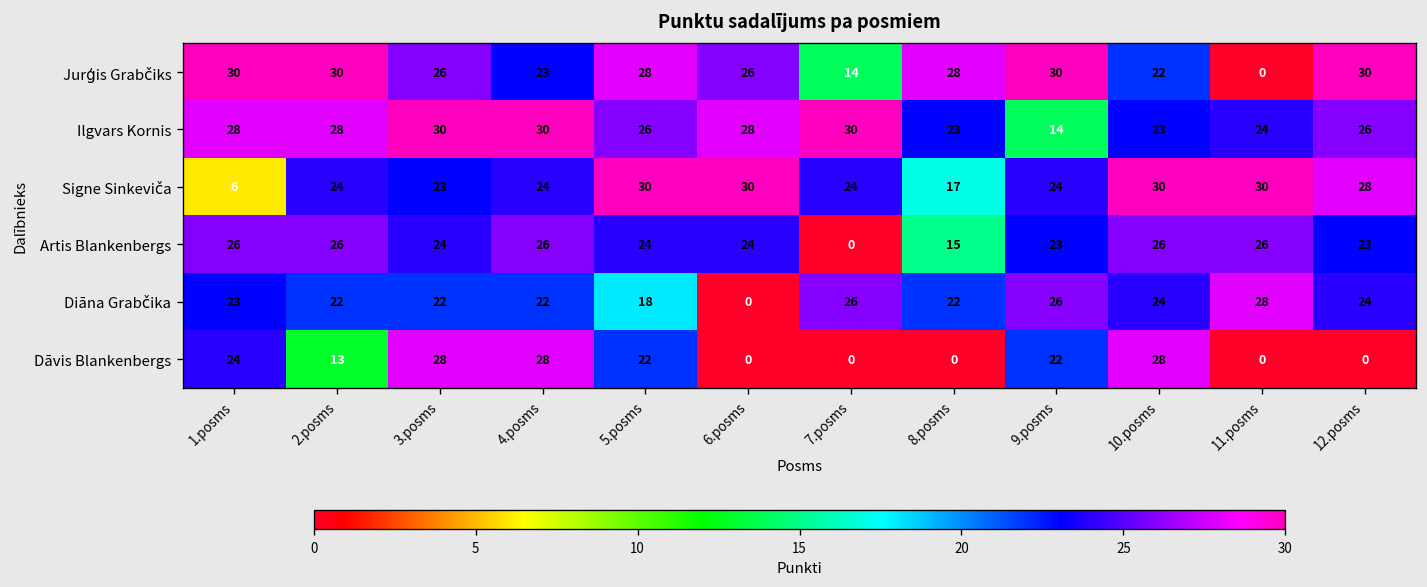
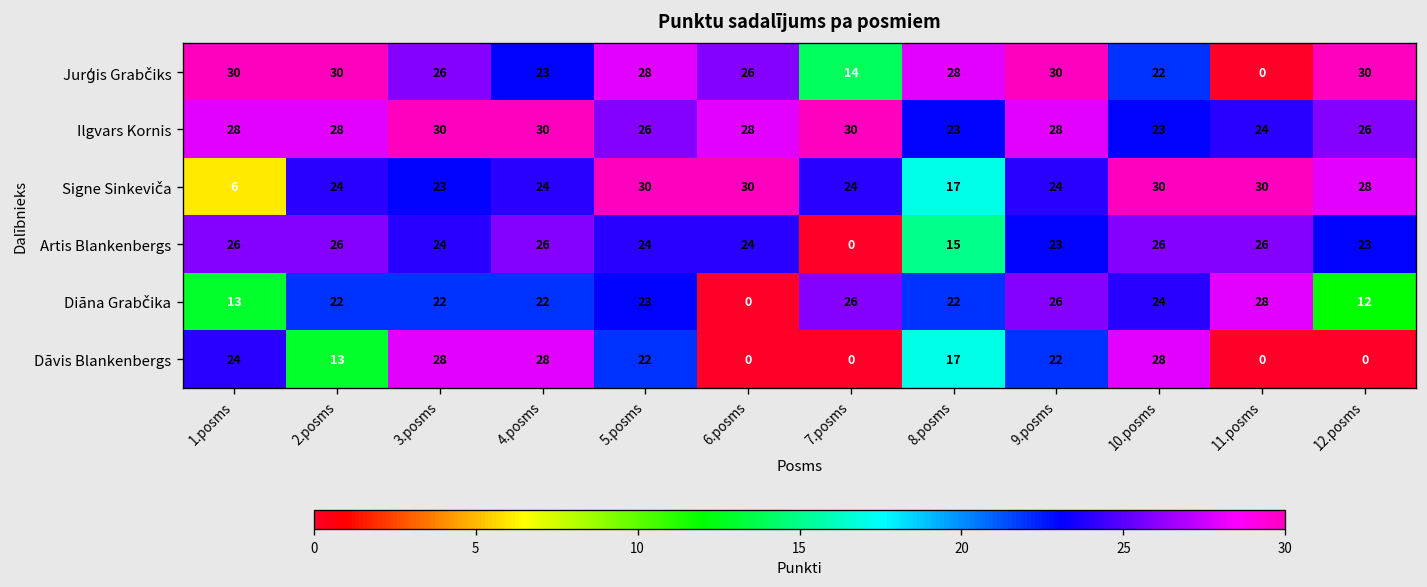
  {
    "Jurģis Grabčiks": {
      "1.posms": 30,
      "2.posms": 30,
      "3.posms": 26,
      "4.posms": 23,
      "5.posms": 28,
      "6.posms": 26,
      "7.posms": 14,
      "8.posms": 28,
      "9.posms": 30,
      "10.posms": 22,
      "11.posms": 0,
      "12.posms": 30
    },
    "Ilgvars Kornis": {
      "1.posms": 28,
      "2.posms": 28,
      "3.posms": 30,
      "4.posms": 30,
      "5.posms": 26,
      "6.posms": 28,
      "7.posms": 30,
      "8.posms": 23,
-     "9.posms": 14,
+     "9.posms": 28,
      "10.posms": 23,
      "11.posms": 24,
      "12.posms": 26
    },
    "Signe Sinkeviča": {
      "1.posms": 6,
      "2.posms": 24,
      "3.posms": 23,
      "4.posms": 24,
      "5.posms": 30,
      "6.posms": 30,
      "7.posms": 24,
      "8.posms": 17,
      "9.posms": 24,
      "10.posms": 30,
      "11.posms": 30,
      "12.posms": 28
    },
    "Artis Blankenbergs": {
      "1.posms": 26,
      "2.posms": 26,
      "3.posms": 24,
      "4.posms": 26,
      "5.posms": 24,
      "6.posms": 24,
      "7.posms": 0,
      "8.posms": 15,
      "9.posms": 23,
      "10.posms": 26,
      "11.posms": 26,
      "12.posms": 23
    },
    "Diāna Grabčika": {
-     "1.posms": 23,
+     "1.posms": 13,
      "2.posms": 22,
      "3.posms": 22,
      "4.posms": 22,
-     "5.posms": 18,
+     "5.posms": 23,
      "6.posms": 0,
      "7.posms": 26,
      "8.posms": 22,
      "9.posms": 26,
      "10.posms": 24,
      "11.posms": 28,
-     "12.posms": 24
+     "12.posms": 12
    },
    "Dāvis Blankenbergs": {
      "1.posms": 24,
      "2.posms": 13,
      "3.posms": 28,
      "4.posms": 28,
      "5.posms": 22,
      "6.posms": 0,
      "7.posms": 0,
-     "8.posms": 0,
+     "8.posms": 17,
      "9.posms": 22,
      "10.posms": 28,
      "11.posms": 0,
      "12.posms": 0
    }
  }
